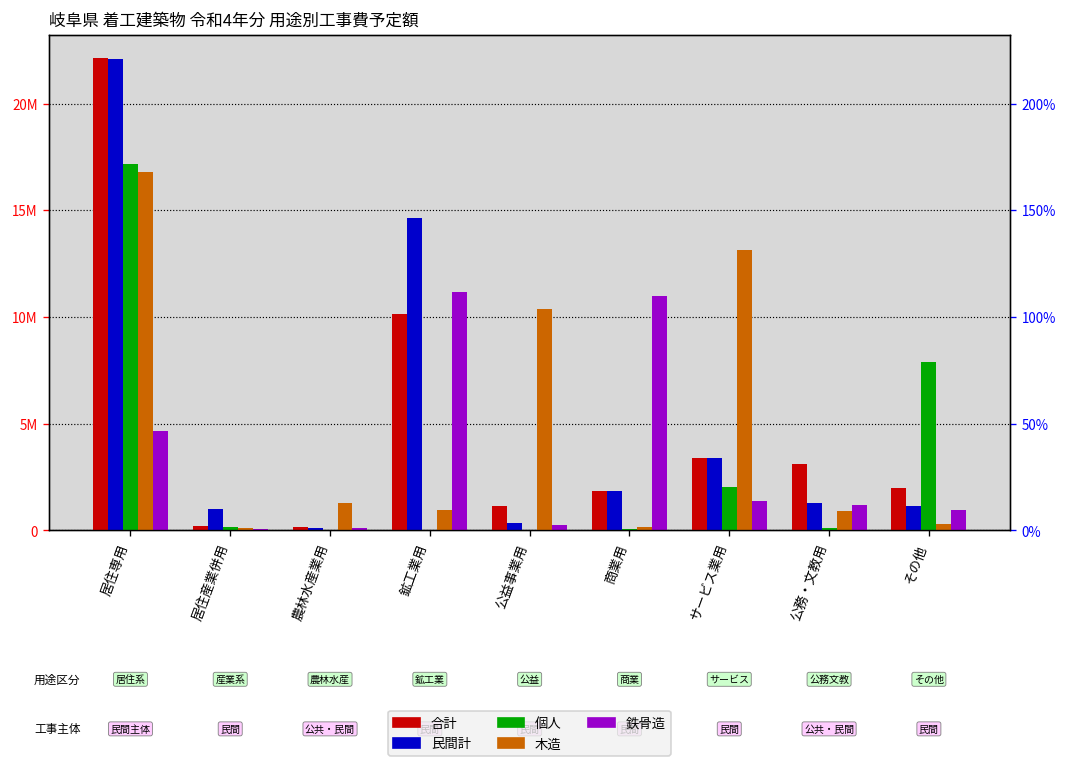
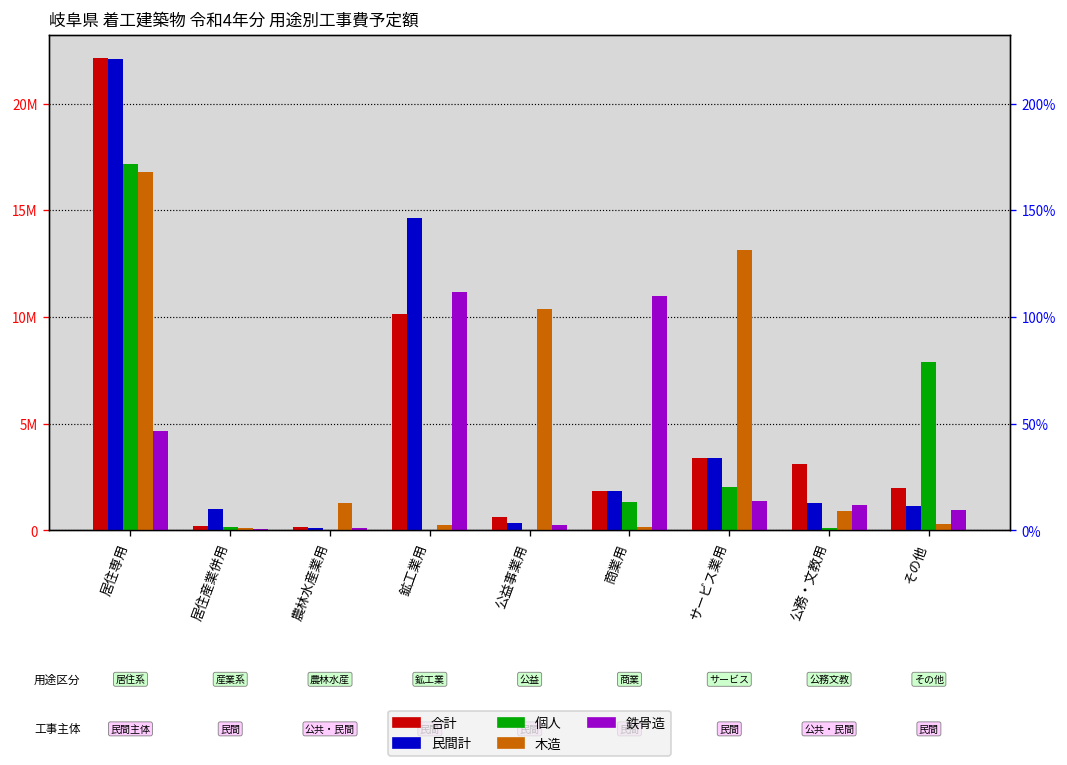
  {
    "合計": {
      "居住専用": 22100000,
      "居住産業併用": 200000,
      "農林水産業用": 200000,
      "鉱工業用": 10200000,
-     "公益事業用": 1100000,
+     "公益事業用": 700000,
      "商業用": 1800000,
      "サービス業用": 3400000,
      "公務・文教用": 3100000,
      "その他": 2000000
    },
    "民間計": {
      "居住専用": 22100000,
      "居住産業併用": 1000000,
      "鉱工業用": 14600000,
      "公益事業用": 300000,
      "商業用": 1800000,
      "サービス業用": 3400000,
      "公務・文教用": 1300000,
      "その他": 1100000
    },
    "個人": {
      "居住専用": 17200000,
      "居住産業併用": 200000,
-     "商業用": 100000,
+     "商業用": 1400000,
      "サービス業用": 2000000,
      "その他": 7900000
    },
    "木造": {
      "居住専用": 16800000,
      "農林水産業用": 1300000,
-     "鉱工業用": 1000000,
+     "鉱工業用": 300000,
      "公益事業用": 10400000,
      "商業用": 200000,
      "サービス業用": 13100000,
      "公務・文教用": 900000,
      "その他": 300000
    },
    "鉄骨造": {
      "居住専用": 4700000,
      "鉱工業用": 11200000,
      "公益事業用": 300000,
      "商業用": 11000000,
      "サービス業用": 1400000,
      "公務・文教用": 1200000,
      "その他": 1000000
    }
  }
